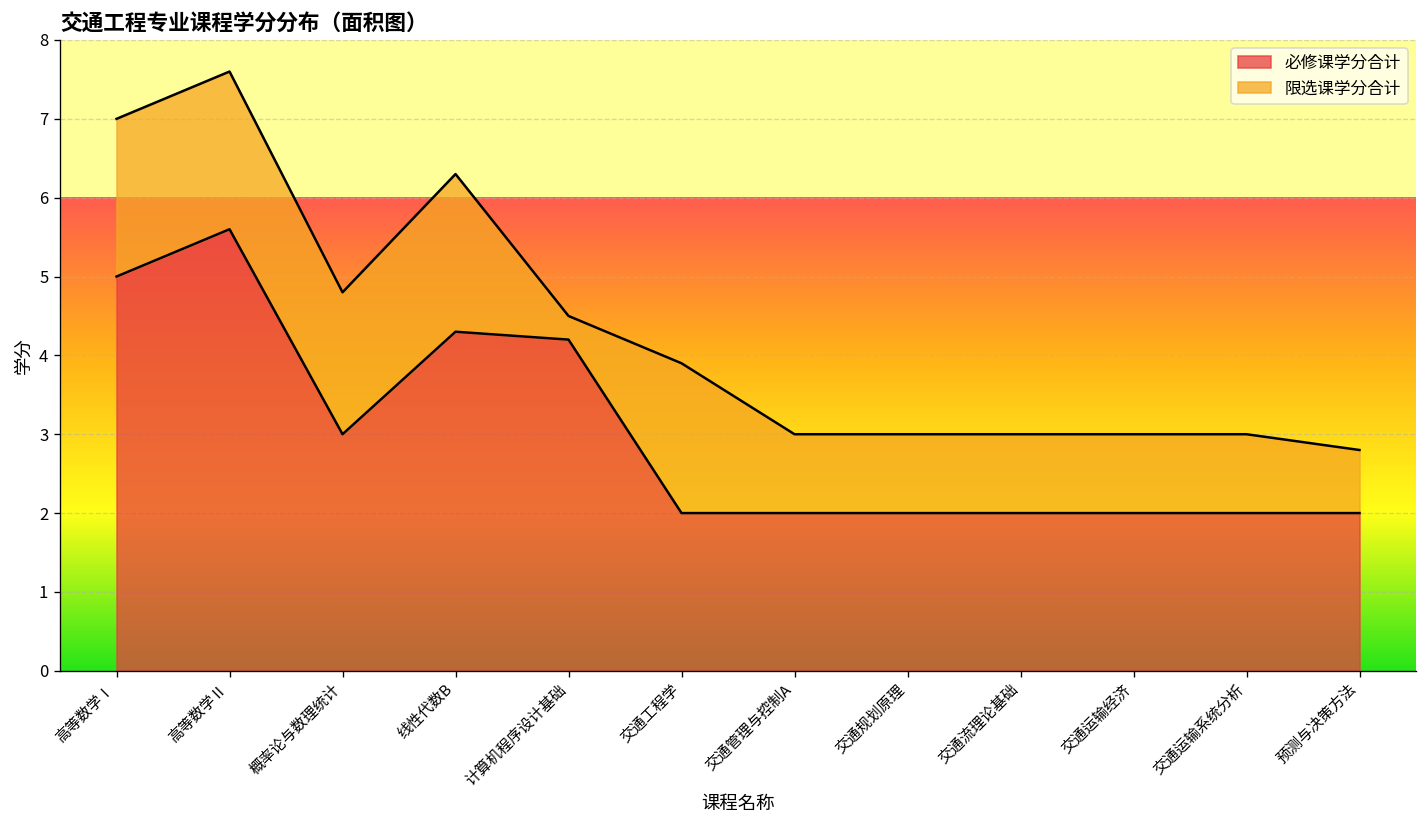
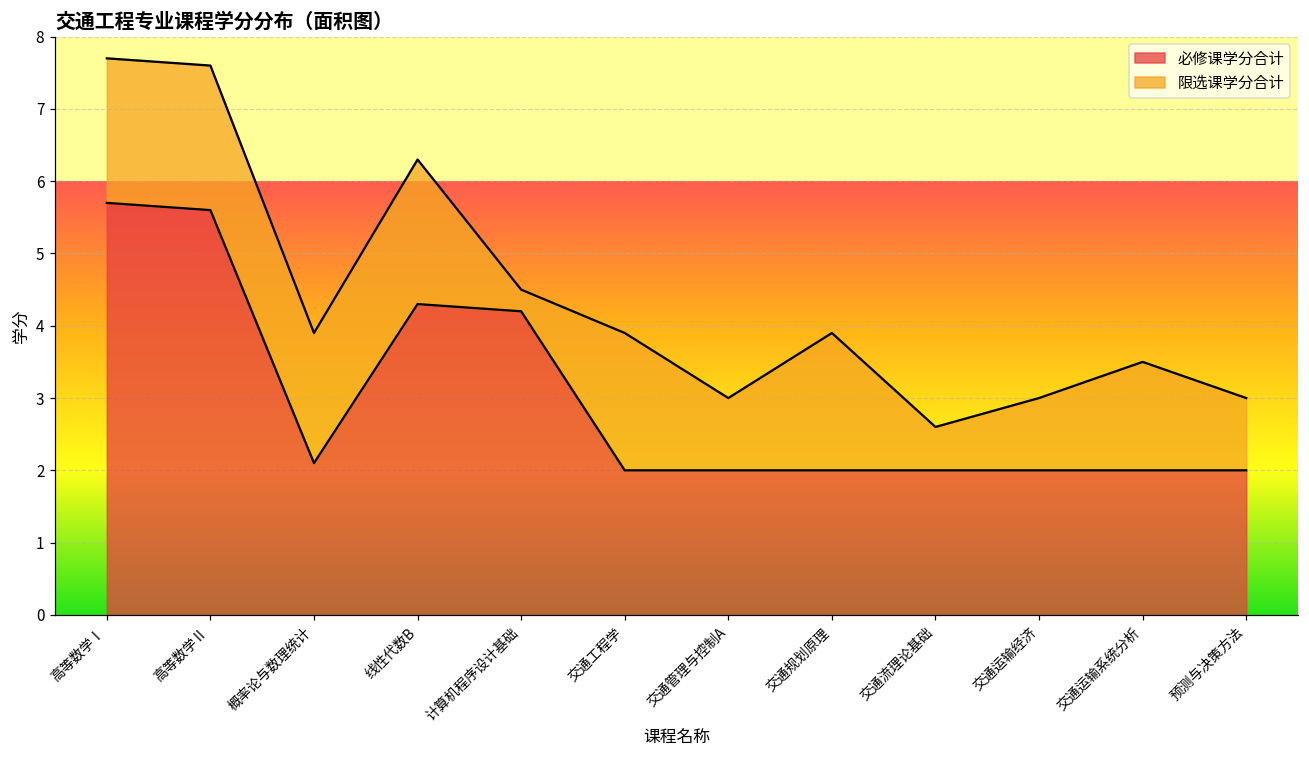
  {
    "必修课学分合计": {
-     "高等数学Ⅰ": 5.0,
+     "高等数学Ⅰ": 5.7,
      "高等数学Ⅱ": 5.6,
-     "概率论与数理统计": 3.0,
+     "概率论与数理统计": 2.1,
      "线性代数B": 4.3,
      "计算机程序设计基础": 4.2,
      "交通工程学": 2.0,
      "交通管理与控制A": 2.0,
      "交通规划原理": 2.0,
      "交通流理论基础": 2.0,
      "交通运输经济": 2.0,
      "交通运输系统分析": 2.0,
      "预测与决策方法": 2.0
    },
    "限选课学分合计": {
      "高等数学Ⅰ": 2.0,
      "高等数学Ⅱ": 2.0,
      "概率论与数理统计": 1.8,
      "线性代数B": 2.0,
      "计算机程序设计基础": 0.3,
      "交通工程学": 1.9,
      "交通管理与控制A": 1.0,
-     "交通规划原理": 1.0,
-     "交通流理论基础": 1.0,
+     "交通规划原理": 1.9,
+     "交通流理论基础": 0.6,
      "交通运输经济": 1.0,
-     "交通运输系统分析": 1.0,
-     "预测与决策方法": 0.8
+     "交通运输系统分析": 1.5,
+     "预测与决策方法": 1.0
    }
  }
